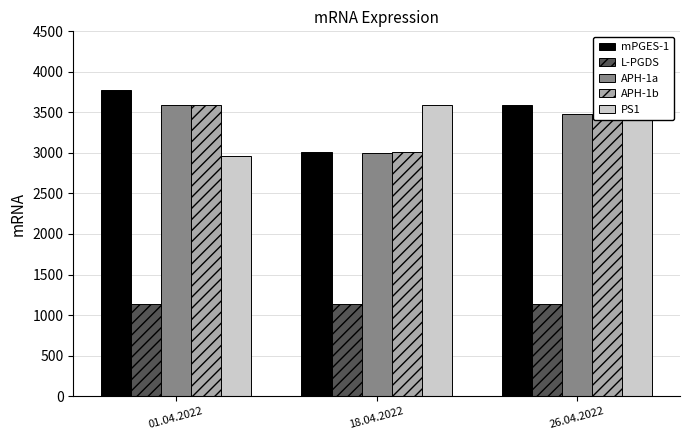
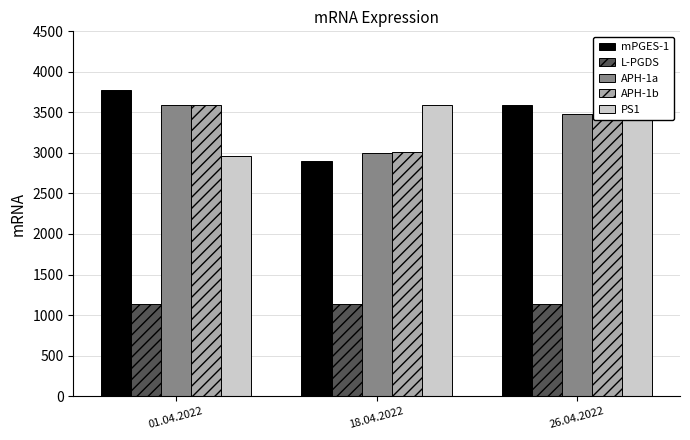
  {
    "mPGES-1": {
      "01.04.2022": 3800,
-     "18.04.2022": 3000,
+     "18.04.2022": 2900,
      "26.04.2022": 3600
    },
    "L-PGDS": {
      "01.04.2022": 1100,
      "18.04.2022": 1100,
      "26.04.2022": 1100
    }
  }
